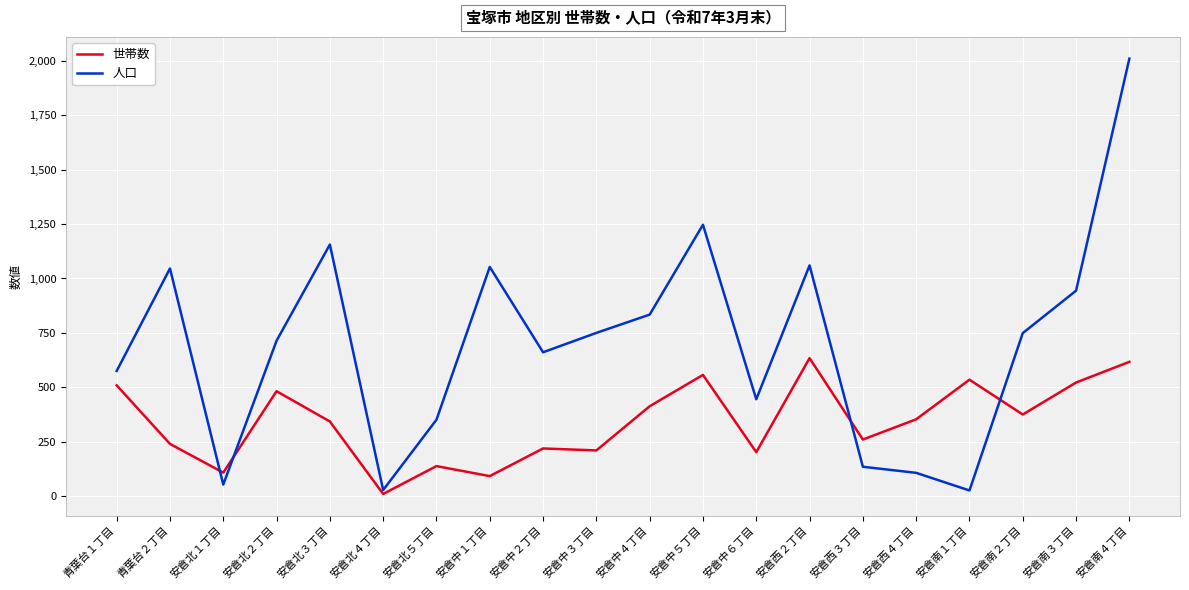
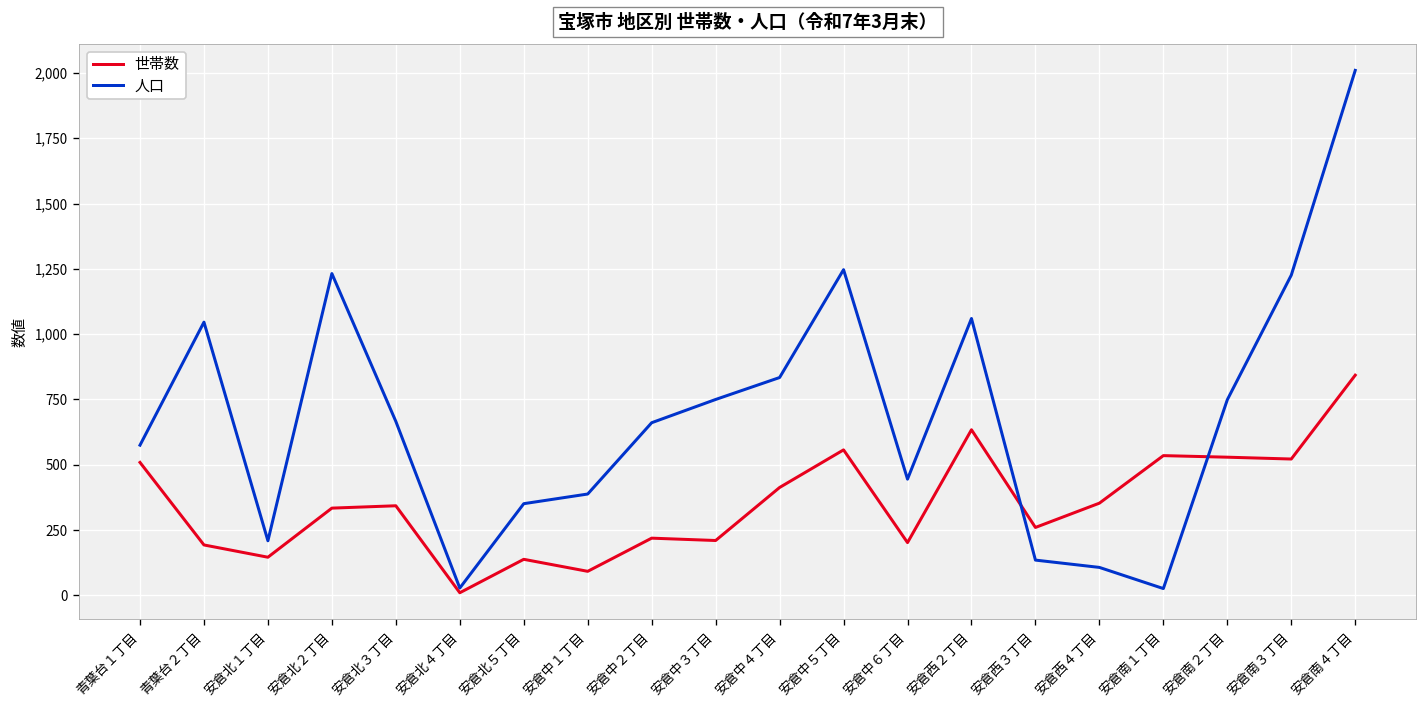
  {
    "世帯数": {
      "青葉台１丁目": "510",
-     "青葉台２丁目": "240",
-     "安倉北１丁目": "110",
-     "安倉北２丁目": "480",
+     "青葉台２丁目": "190",
+     "安倉北１丁目": "150",
+     "安倉北２丁目": "330",
      "安倉北３丁目": "340",
      "安倉北４丁目": "10",
      "安倉北５丁目": "140",
      "安倉中１丁目": "90",
      "安倉中２丁目": "220",
      "安倉中３丁目": "210",
      "安倉中４丁目": "410",
      "安倉中５丁目": "560",
      "安倉中６丁目": "200",
      "安倉西２丁目": "630",
      "安倉西３丁目": "260",
      "安倉西４丁目": "350",
      "安倉南１丁目": "540",
-     "安倉南２丁目": "380",
+     "安倉南２丁目": "530",
      "安倉南３丁目": "520",
-     "安倉南４丁目": "620"
+     "安倉南４丁目": "840"
    },
    "人口": {
      "青葉台１丁目": "580",
      "青葉台２丁目": "1,050",
-     "安倉北１丁目": "50",
-     "安倉北２丁目": "710",
-     "安倉北３丁目": "1,160",
+     "安倉北１丁目": "210",
+     "安倉北２丁目": "1,230",
+     "安倉北３丁目": "670",
      "安倉北４丁目": "30",
      "安倉北５丁目": "350",
-     "安倉中１丁目": "1,050",
+     "安倉中１丁目": "390",
      "安倉中２丁目": "660",
      "安倉中３丁目": "750",
      "安倉中４丁目": "830",
      "安倉中５丁目": "1,250",
      "安倉中６丁目": "450",
      "安倉西２丁目": "1,060",
      "安倉西３丁目": "140",
      "安倉西４丁目": "110",
      "安倉南１丁目": "30",
      "安倉南２丁目": "750",
-     "安倉南３丁目": "940",
+     "安倉南３丁目": "1,230",
      "安倉南４丁目": "2,010"
    }
  }
